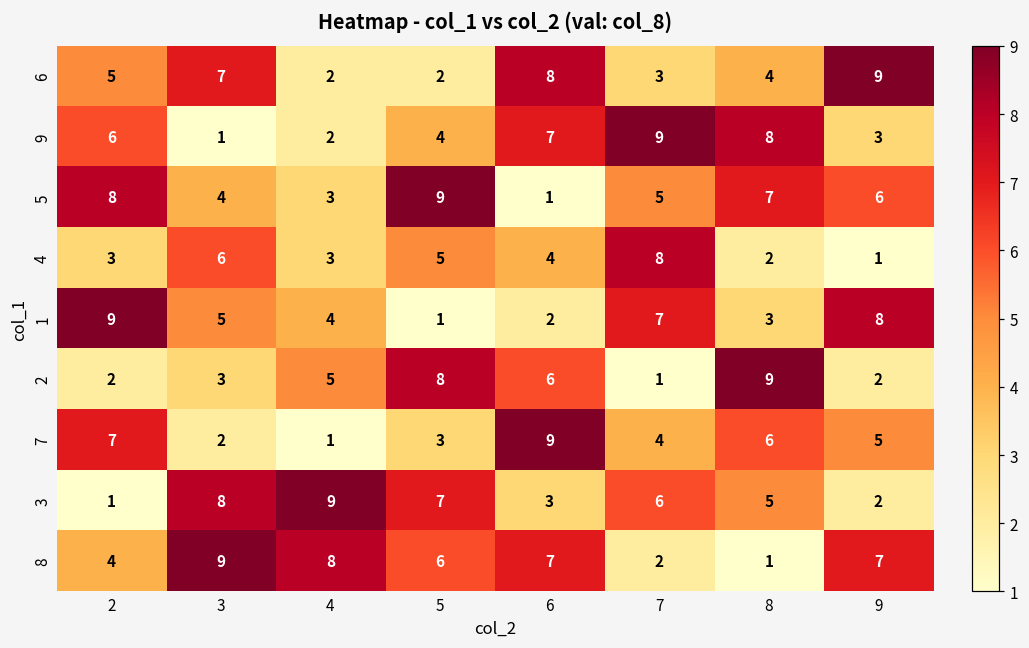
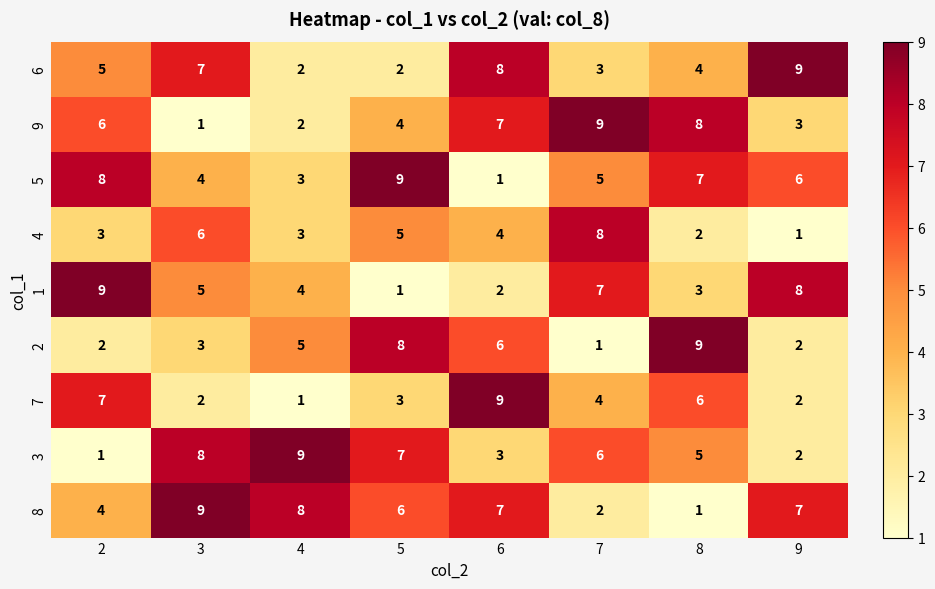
  {
    "6": {
      "2": 5,
      "3": 7,
      "4": 2,
      "5": 2,
      "6": 8,
      "7": 3,
      "8": 4,
      "9": 9
    },
    "9": {
      "2": 6,
      "3": 1,
      "4": 2,
      "5": 4,
      "6": 7,
      "7": 9,
      "8": 8,
      "9": 3
    },
    "5": {
      "2": 8,
      "3": 4,
      "4": 3,
      "5": 9,
      "6": 1,
      "7": 5,
      "8": 7,
      "9": 6
    },
    "4": {
      "2": 3,
      "3": 6,
      "4": 3,
      "5": 5,
      "6": 4,
      "7": 8,
      "8": 2,
      "9": 1
    },
    "1": {
      "2": 9,
      "3": 5,
      "4": 4,
      "5": 1,
      "6": 2,
      "7": 7,
      "8": 3,
      "9": 8
    },
    "2": {
      "2": 2,
      "3": 3,
      "4": 5,
      "5": 8,
      "6": 6,
      "7": 1,
      "8": 9,
      "9": 2
    },
    "7": {
      "2": 7,
      "3": 2,
      "4": 1,
      "5": 3,
      "6": 9,
      "7": 4,
      "8": 6,
-     "9": 5
+     "9": 2
    },
    "3": {
      "2": 1,
      "3": 8,
      "4": 9,
      "5": 7,
      "6": 3,
      "7": 6,
      "8": 5,
      "9": 2
    },
    "8": {
      "2": 4,
      "3": 9,
      "4": 8,
      "5": 6,
      "6": 7,
      "7": 2,
      "8": 1,
      "9": 7
    }
  }
